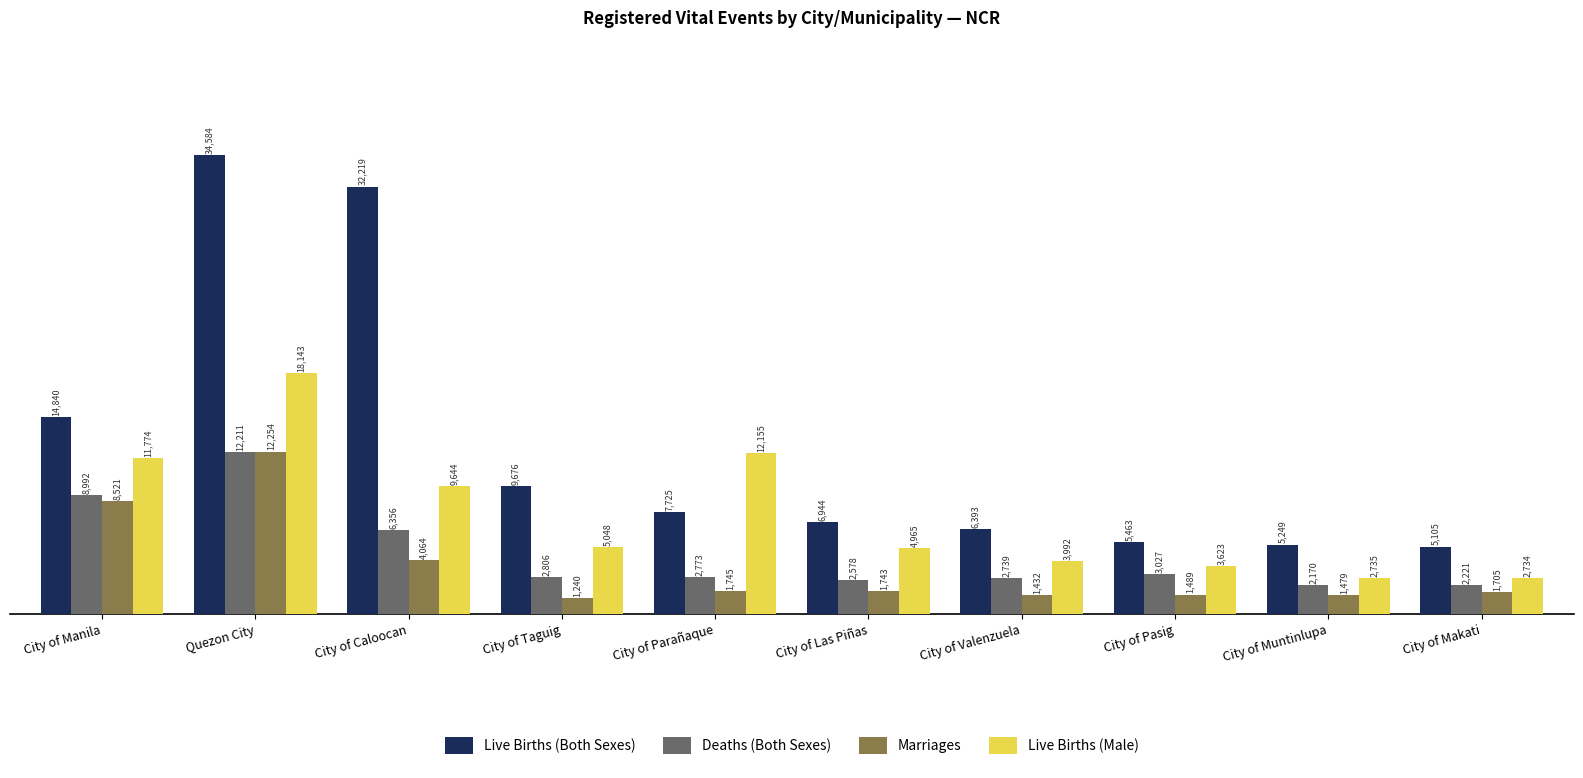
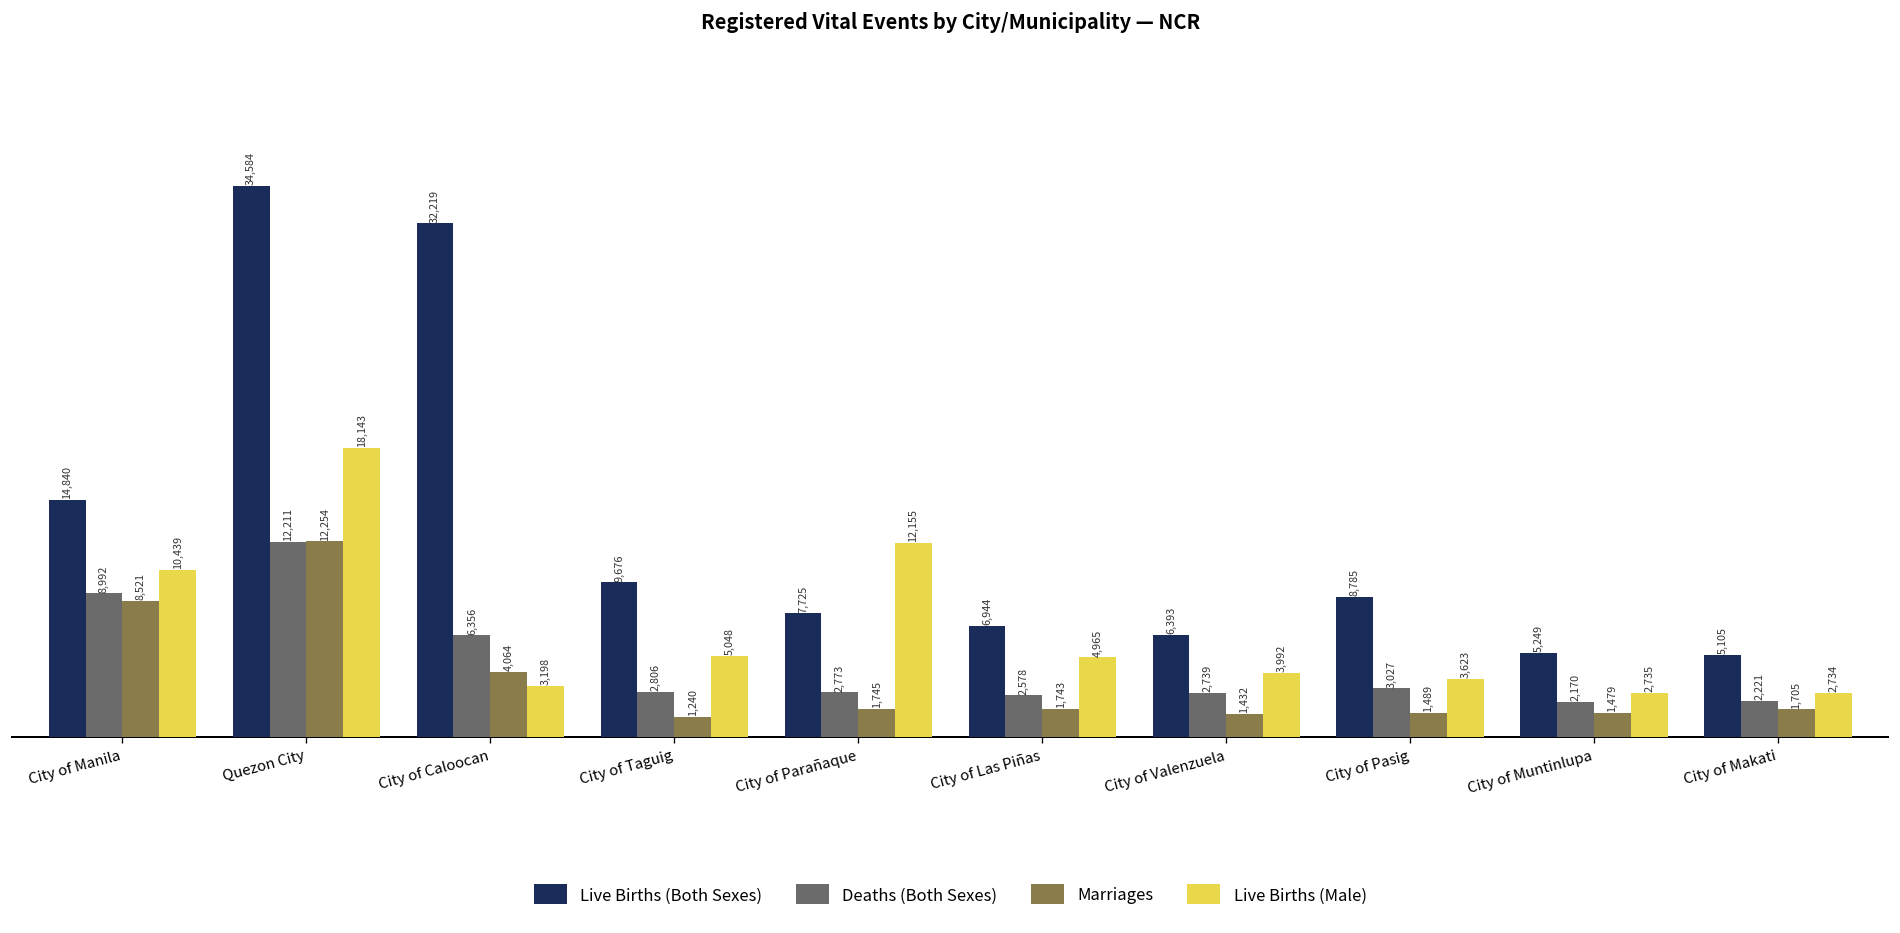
  {
    "Live Births (Both Sexes)": {
      "City of Manila": "14,840",
      "Quezon City": "34,584",
      "City of Caloocan": "32,219",
      "City of Taguig": "9,676",
      "City of Parañaque": "7,725",
      "City of Las Piñas": "6,944",
      "City of Valenzuela": "6,393",
-     "City of Pasig": "5,463",
+     "City of Pasig": "8,785",
      "City of Muntinlupa": "5,249",
      "City of Makati": "5,105"
    },
    "Live Births (Male)": {
-     "City of Manila": "11,774",
+     "City of Manila": "10,439",
      "Quezon City": "18,143",
-     "City of Caloocan": "9,644",
+     "City of Caloocan": "3,198",
      "City of Taguig": "5,048",
      "City of Parañaque": "12,155",
      "City of Las Piñas": "4,965",
      "City of Valenzuela": "3,992",
      "City of Pasig": "3,623",
      "City of Muntinlupa": "2,735",
      "City of Makati": "2,734"
    }
  }
